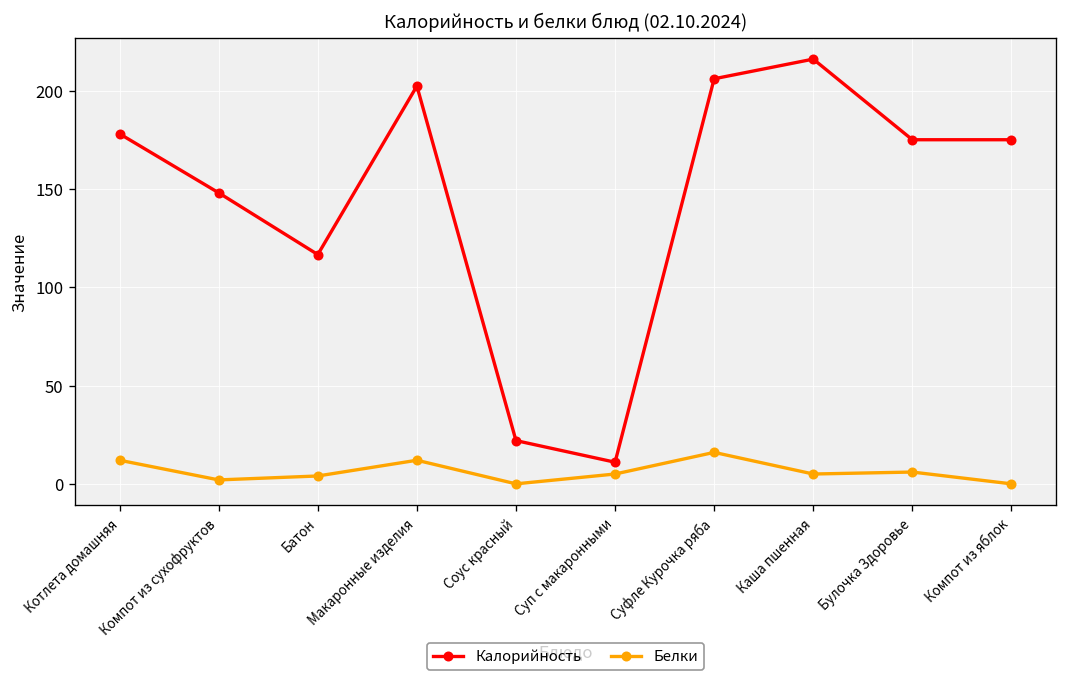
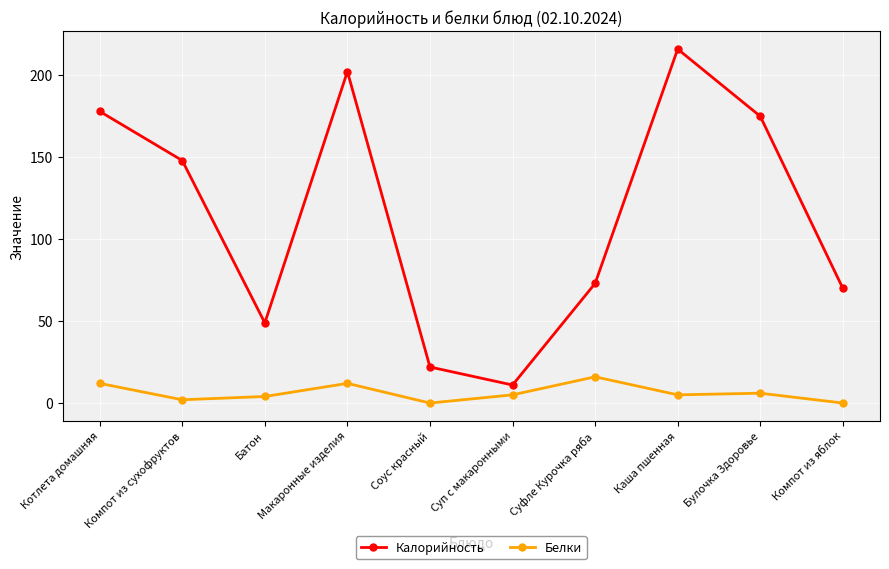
  {
    "Калорийность": {
      "Котлета домашняя": 178,
      "Компот из сухофруктов": 148,
-     "Батон": 117,
+     "Батон": 49,
      "Макаронные изделия": 202,
      "Соус красный": 22,
      "Суп с макаронными": 11,
-     "Суфле Курочка ряба": 206,
+     "Суфле Курочка ряба": 73,
      "Каша пшенная": 216,
      "Булочка Здоровье": 175,
-     "Компот из яблок": 175
+     "Компот из яблок": 70
    },
    "Белки": {
      "Котлета домашняя": 12,
      "Компот из сухофруктов": 2,
      "Батон": 4,
      "Макаронные изделия": 12,
      "Соус красный": 0,
      "Суп с макаронными": 5,
      "Суфле Курочка ряба": 16,
      "Каша пшенная": 5,
      "Булочка Здоровье": 6,
      "Компот из яблок": 0
    }
  }
